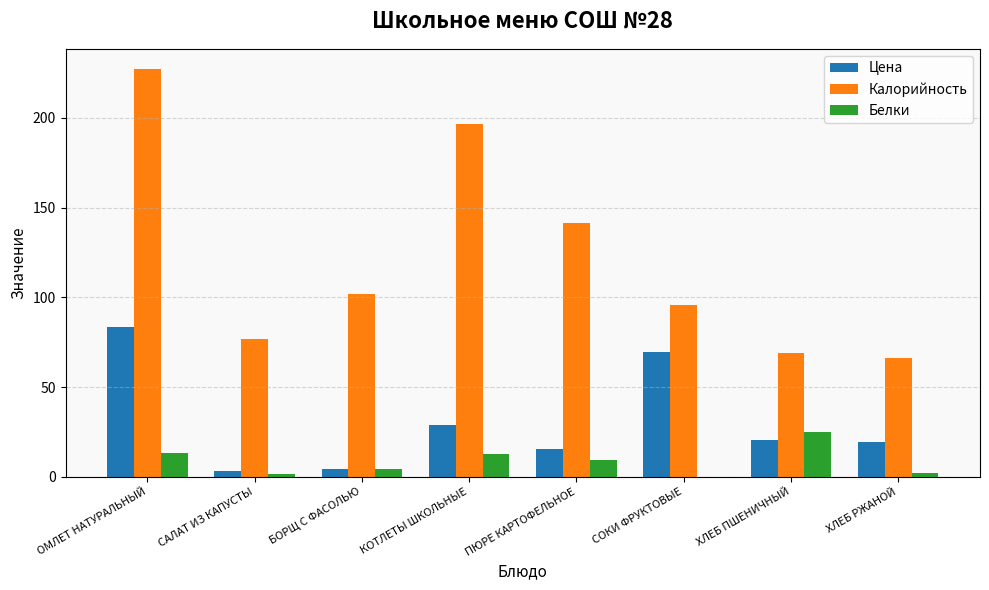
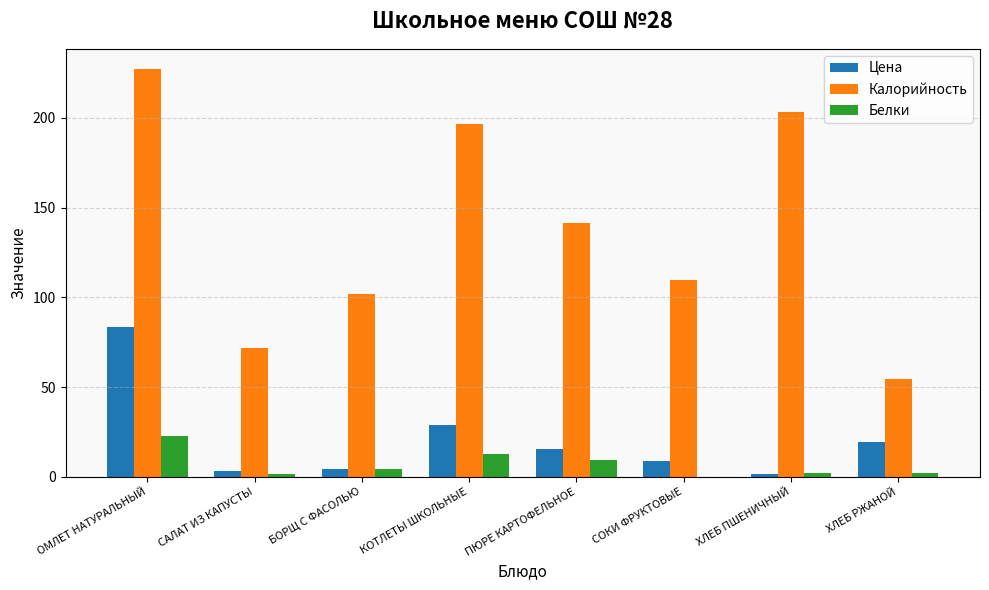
  {
    "Цена": {
      "ОМЛЕТ НАТУРАЛЬНЫЙ": 83,
      "САЛАТ ИЗ КАПУСТЫ": 4,
      "БОРЩ С ФАСОЛЬЮ": 4,
      "КОТЛЕТЫ ШКОЛЬНЫЕ": 29,
      "ПЮРЕ КАРТОФЕЛЬНОЕ": 15,
-     "СОКИ ФРУКТОВЫЕ": 69,
-     "ХЛЕБ ПШЕНИЧНЫЙ": 20,
+     "СОКИ ФРУКТОВЫЕ": 9,
+     "ХЛЕБ ПШЕНИЧНЫЙ": 2,
      "ХЛЕБ РЖАНОЙ": 19
    },
    "Калорийность": {
      "ОМЛЕТ НАТУРАЛЬНЫЙ": 227,
-     "САЛАТ ИЗ КАПУСТЫ": 77,
+     "САЛАТ ИЗ КАПУСТЫ": 72,
      "БОРЩ С ФАСОЛЬЮ": 102,
      "КОТЛЕТЫ ШКОЛЬНЫЕ": 197,
      "ПЮРЕ КАРТОФЕЛЬНОЕ": 142,
-     "СОКИ ФРУКТОВЫЕ": 96,
-     "ХЛЕБ ПШЕНИЧНЫЙ": 69,
-     "ХЛЕБ РЖАНОЙ": 66
+     "СОКИ ФРУКТОВЫЕ": 110,
+     "ХЛЕБ ПШЕНИЧНЫЙ": 203,
+     "ХЛЕБ РЖАНОЙ": 54
    },
    "Белки": {
-     "ОМЛЕТ НАТУРАЛЬНЫЙ": 14,
+     "ОМЛЕТ НАТУРАЛЬНЫЙ": 23,
      "САЛАТ ИЗ КАПУСТЫ": 2,
      "БОРЩ С ФАСОЛЬЮ": 4,
      "КОТЛЕТЫ ШКОЛЬНЫЕ": 13,
      "ПЮРЕ КАРТОФЕЛЬНОЕ": 9,
      "СОКИ ФРУКТОВЫЕ": 0,
-     "ХЛЕБ ПШЕНИЧНЫЙ": 25,
+     "ХЛЕБ ПШЕНИЧНЫЙ": 2,
      "ХЛЕБ РЖАНОЙ": 2
    }
  }
